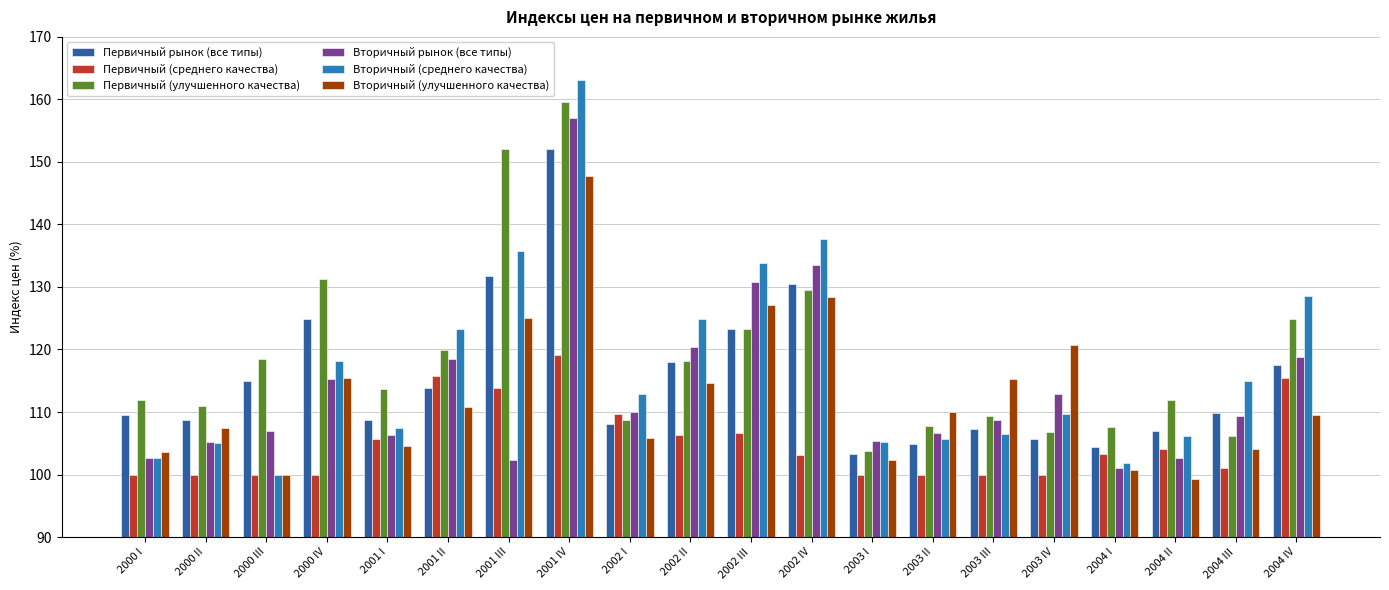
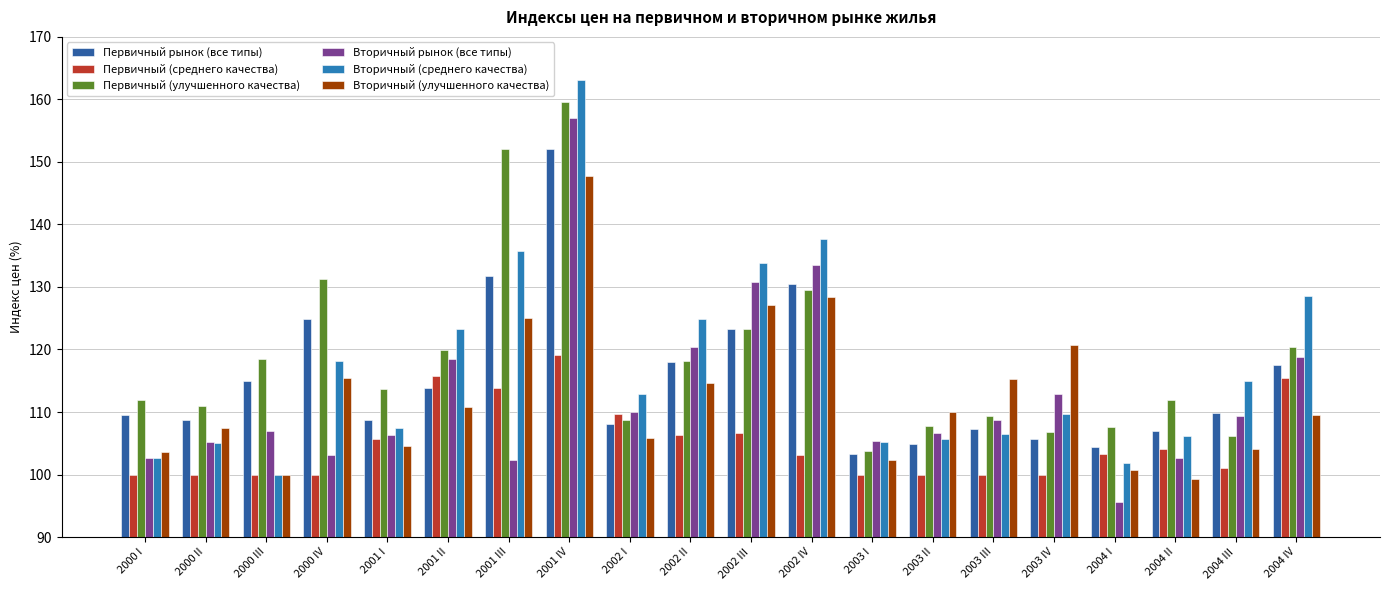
  {
    "Первичный (улучшенного качества)": {
      "2000 I": 112,
      "2000 II": 111,
      "2000 III": 118,
      "2000 IV": 131,
      "2001 I": 114,
      "2001 II": 120,
      "2001 III": 152,
      "2001 IV": 160,
      "2002 I": 109,
      "2002 II": 118,
      "2002 III": 123,
      "2002 IV": 129,
      "2003 I": 104,
      "2003 II": 108,
      "2003 III": 109,
      "2003 IV": 107,
      "2004 I": 108,
      "2004 II": 112,
      "2004 III": 106,
-     "2004 IV": 125
+     "2004 IV": 120
    },
    "Вторичный рынок (все типы)": {
      "2000 I": 103,
      "2000 II": 105,
      "2000 III": 107,
-     "2000 IV": 115,
+     "2000 IV": 103,
      "2001 I": 106,
      "2001 II": 119,
      "2001 III": 102,
      "2001 IV": 157,
      "2002 I": 110,
      "2002 II": 120,
      "2002 III": 131,
      "2002 IV": 134,
      "2003 I": 105,
      "2003 II": 107,
      "2003 III": 109,
      "2003 IV": 113,
-     "2004 I": 101,
+     "2004 I": 96,
      "2004 II": 103,
      "2004 III": 109,
      "2004 IV": 119
    }
  }
